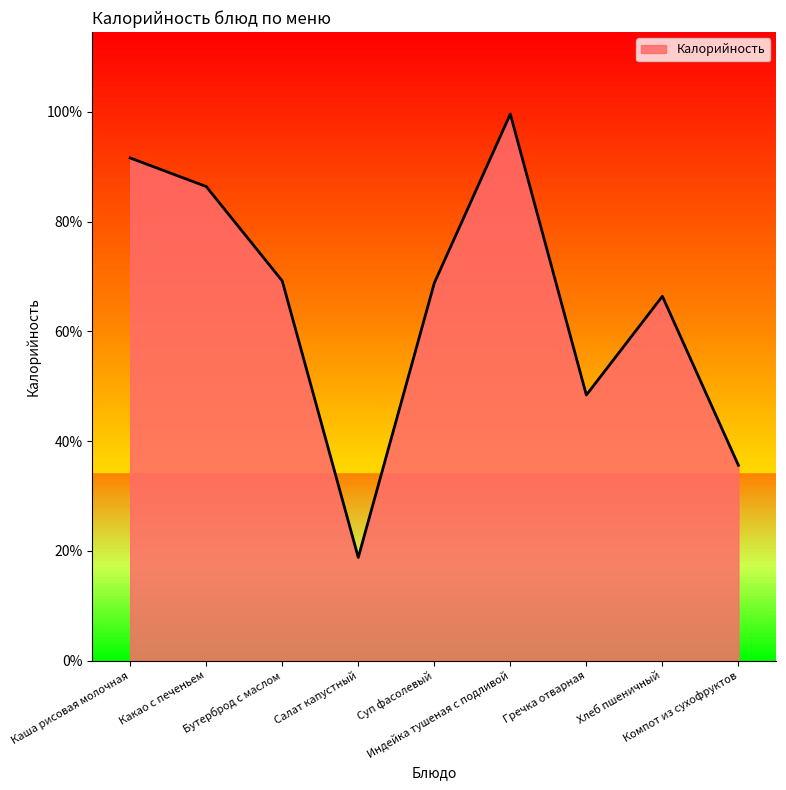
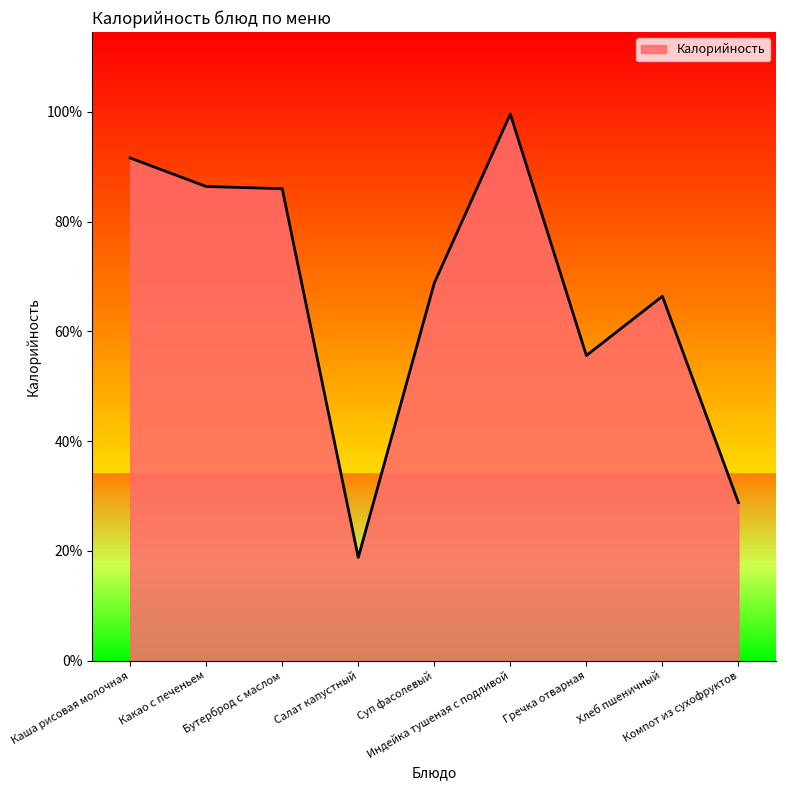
  {
    "Каша рисовая молочная": "92%",
    "Какао с печеньем": "86%",
-   "Бутерброд с маслом": "69%",
+   "Бутерброд с маслом": "86%",
    "Салат капустный": "19%",
    "Суп фасолевый": "69%",
    "Индейка тушеная с подливой": "100%",
-   "Гречка отварная": "48%",
+   "Гречка отварная": "56%",
    "Хлеб пшеничный": "66%",
-   "Компот из сухофруктов": "36%"
+   "Компот из сухофруктов": "29%"
  }
